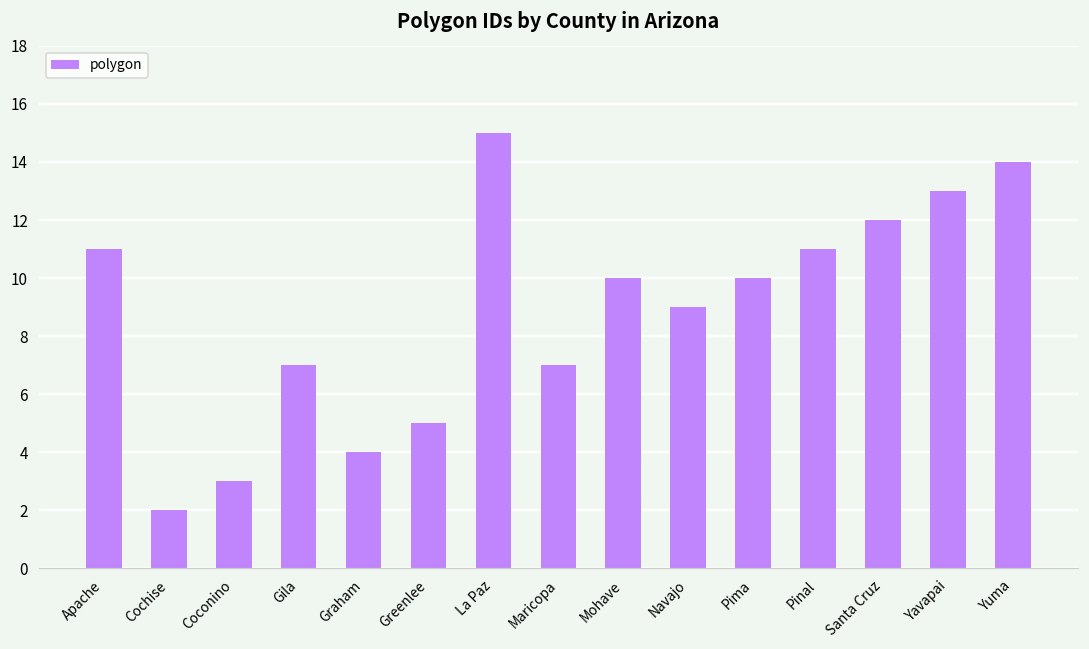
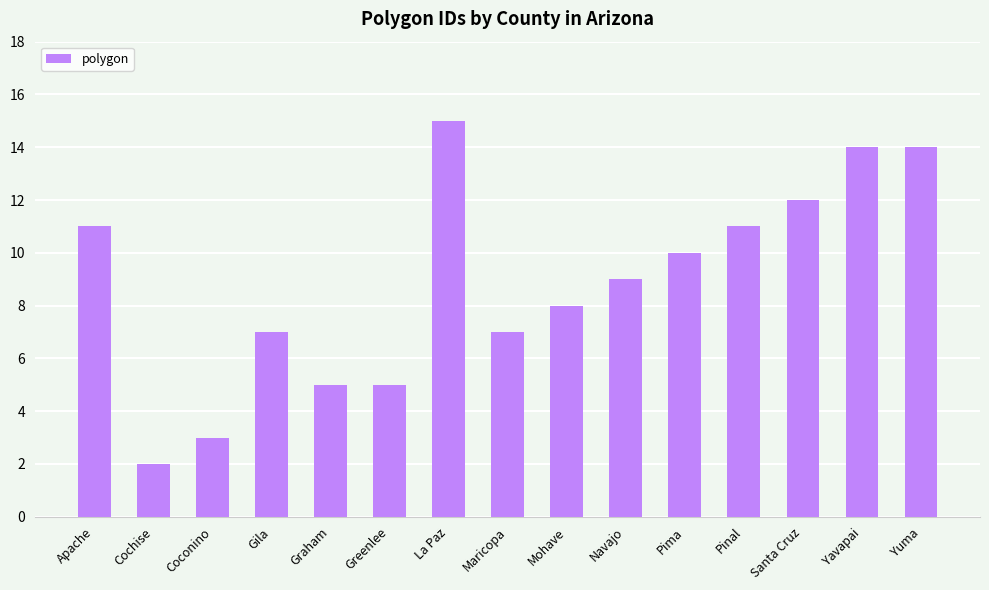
  {
    "Apache": 11,
    "Cochise": 2,
    "Coconino": 3,
    "Gila": 7,
-   "Graham": 4,
+   "Graham": 5,
    "Greenlee": 5,
    "La Paz": 15,
    "Maricopa": 7,
-   "Mohave": 10,
+   "Mohave": 8,
    "Navajo": 9,
    "Pima": 10,
    "Pinal": 11,
    "Santa Cruz": 12,
-   "Yavapai": 13,
+   "Yavapai": 14,
    "Yuma": 14
  }
